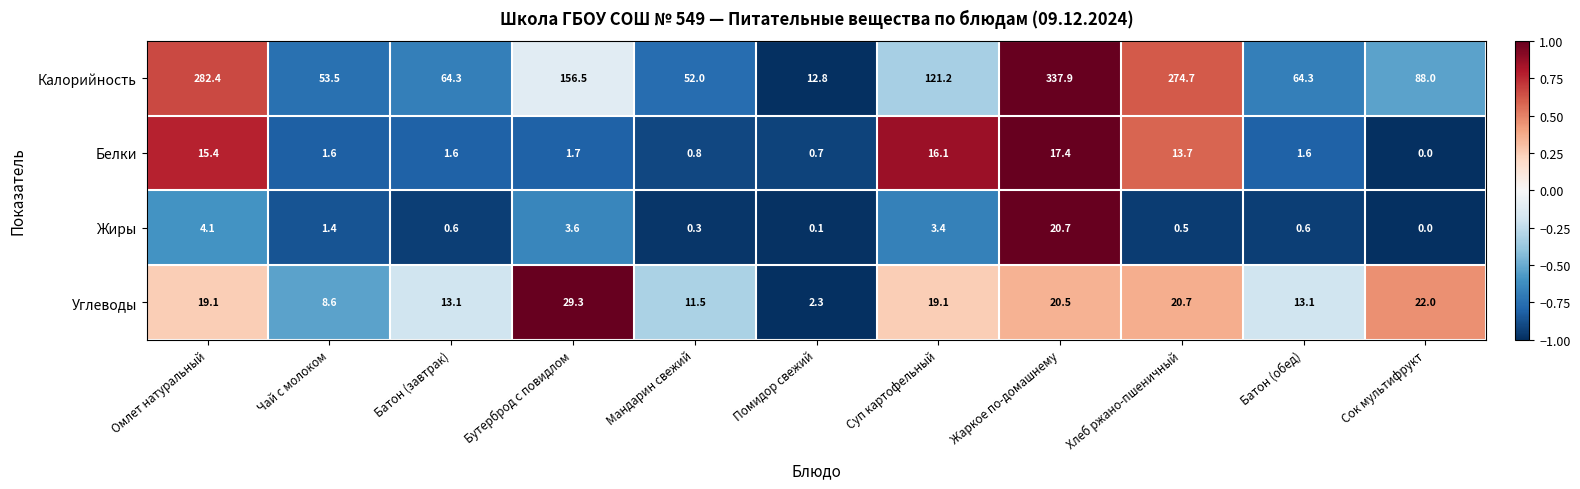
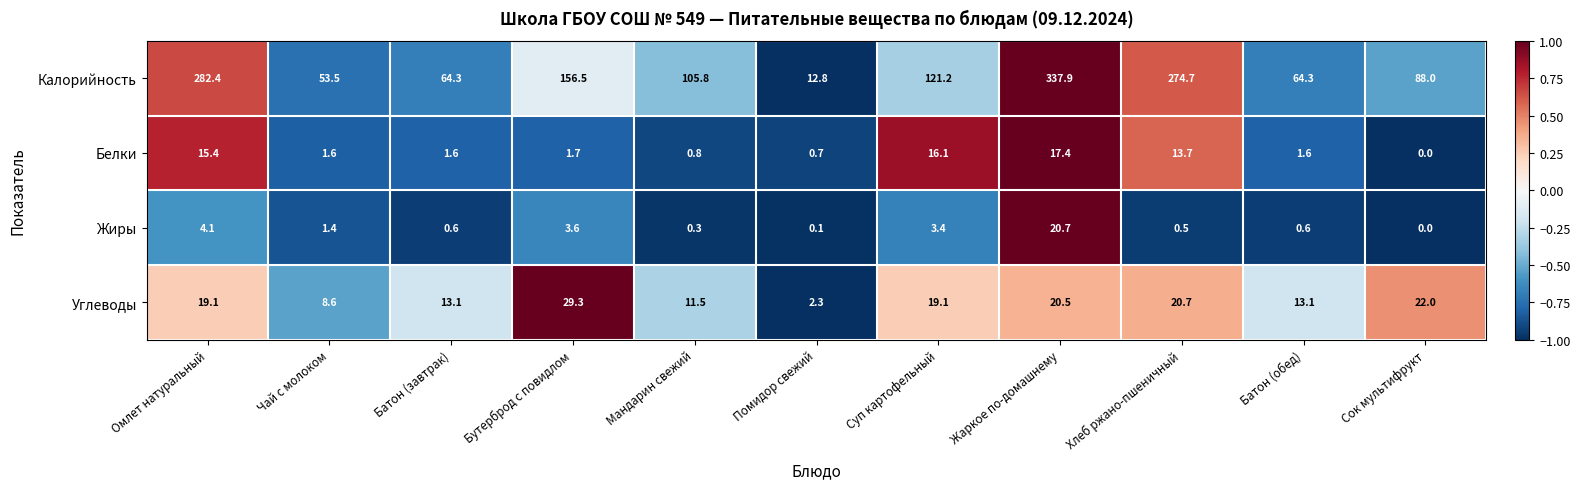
  {
    "Калорийность": {
      "Омлет натуральный": 282.4,
      "Чай с молоком": 53.5,
      "Батон (завтрак)": 64.3,
      "Бутерброд с повидлом": 156.5,
-     "Мандарин свежий": 52.0,
+     "Мандарин свежий": 105.8,
      "Помидор свежий": 12.8,
      "Суп картофельный": 121.2,
      "Жаркое по-домашнему": 337.9,
      "Хлеб ржано-пшеничный": 274.7,
      "Батон (обед)": 64.3,
      "Сок мультифрукт": 88.0
    },
    "Белки": {
      "Омлет натуральный": 15.4,
      "Чай с молоком": 1.6,
      "Батон (завтрак)": 1.6,
      "Бутерброд с повидлом": 1.7,
      "Мандарин свежий": 0.8,
      "Помидор свежий": 0.7,
      "Суп картофельный": 16.1,
      "Жаркое по-домашнему": 17.4,
      "Хлеб ржано-пшеничный": 13.7,
      "Батон (обед)": 1.6,
      "Сок мультифрукт": 0.0
    },
    "Жиры": {
      "Омлет натуральный": 4.1,
      "Чай с молоком": 1.4,
      "Батон (завтрак)": 0.6,
      "Бутерброд с повидлом": 3.6,
      "Мандарин свежий": 0.3,
      "Помидор свежий": 0.1,
      "Суп картофельный": 3.4,
      "Жаркое по-домашнему": 20.7,
      "Хлеб ржано-пшеничный": 0.5,
      "Батон (обед)": 0.6,
      "Сок мультифрукт": 0.0
    },
    "Углеводы": {
      "Омлет натуральный": 19.1,
      "Чай с молоком": 8.6,
      "Батон (завтрак)": 13.1,
      "Бутерброд с повидлом": 29.3,
      "Мандарин свежий": 11.5,
      "Помидор свежий": 2.3,
      "Суп картофельный": 19.1,
      "Жаркое по-домашнему": 20.5,
      "Хлеб ржано-пшеничный": 20.7,
      "Батон (обед)": 13.1,
      "Сок мультифрукт": 22.0
    }
  }
